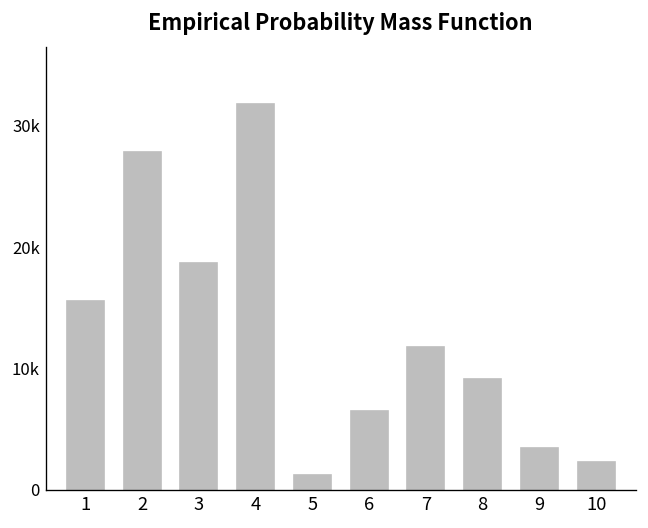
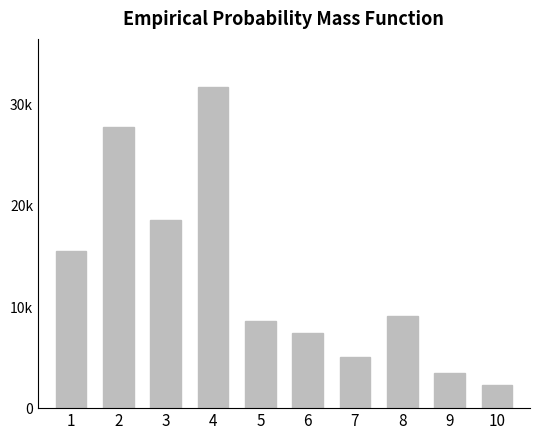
  {
    "1": 15500,
    "2": 27800,
    "3": 18700,
    "4": 31800,
-   "5": 1200,
-   "6": 6500,
-   "7": 11700,
+   "5": 8600,
+   "6": 7400,
+   "7": 5100,
    "8": 9100,
    "9": 3400,
    "10": 2300
  }
